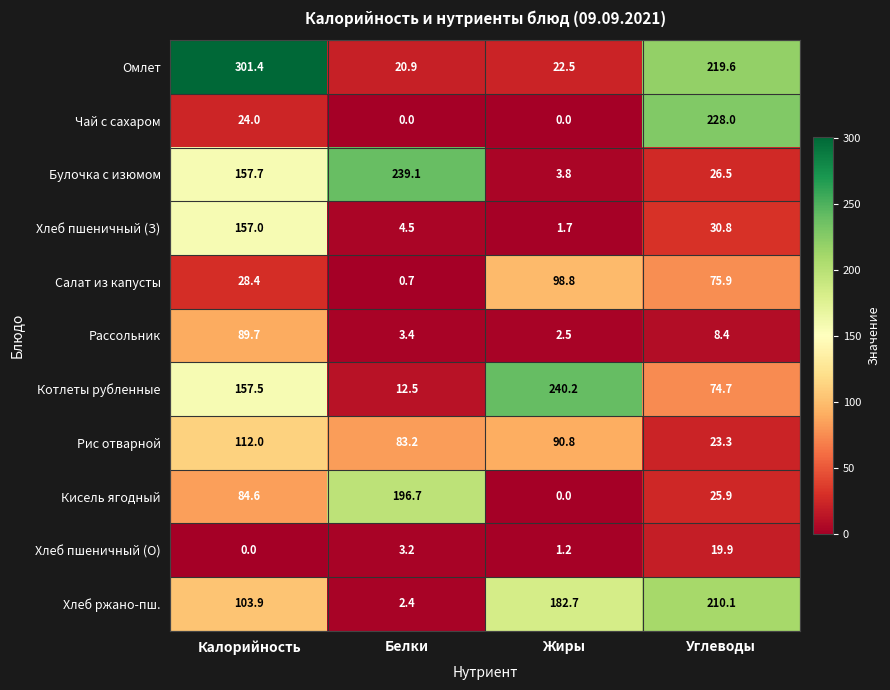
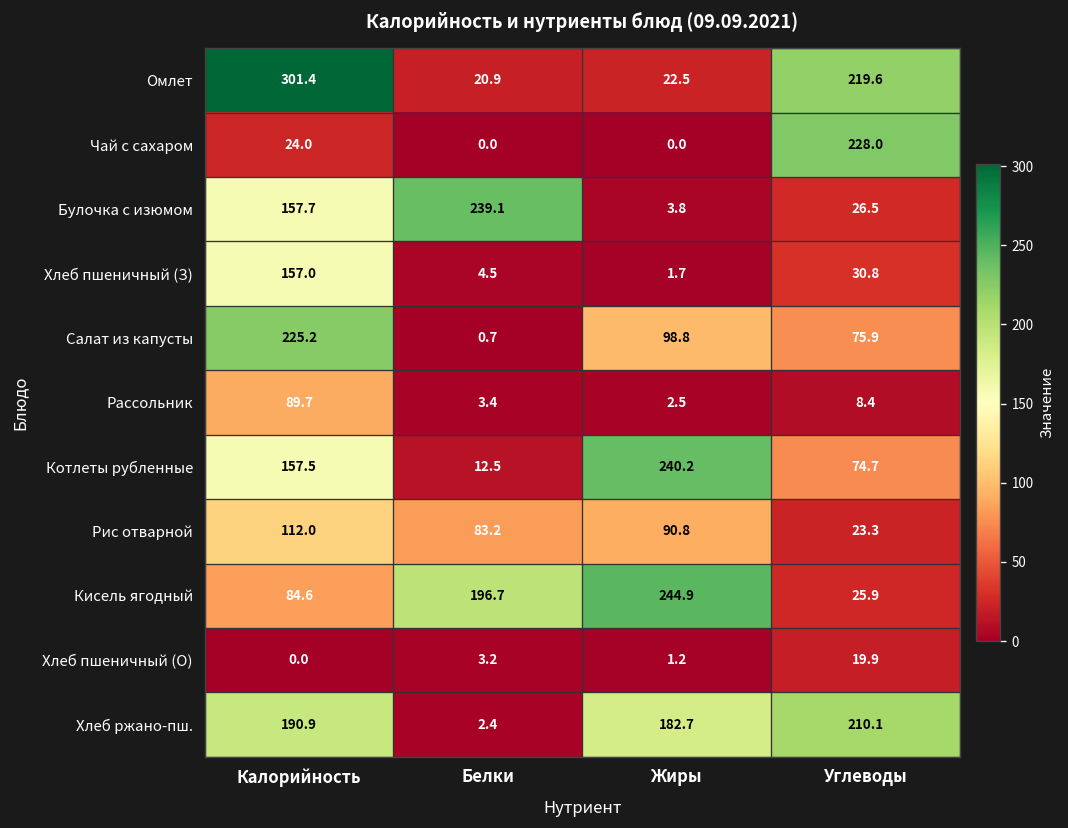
  {
    "Омлет": {
      "Калорийность": 301.4,
      "Белки": 20.9,
      "Жиры": 22.5,
      "Углеводы": 219.6
    },
    "Чай с сахаром": {
      "Калорийность": 24.0,
      "Белки": 0.0,
      "Жиры": 0.0,
      "Углеводы": 228.0
    },
    "Булочка с изюмом": {
      "Калорийность": 157.7,
      "Белки": 239.1,
      "Жиры": 3.8,
      "Углеводы": 26.5
    },
    "Хлеб пшеничный (З)": {
      "Калорийность": 157.0,
      "Белки": 4.5,
      "Жиры": 1.7,
      "Углеводы": 30.8
    },
    "Салат из капусты": {
-     "Калорийность": 28.4,
+     "Калорийность": 225.2,
      "Белки": 0.7,
      "Жиры": 98.8,
      "Углеводы": 75.9
    },
    "Рассольник": {
      "Калорийность": 89.7,
      "Белки": 3.4,
      "Жиры": 2.5,
      "Углеводы": 8.4
    },
    "Котлеты рубленные": {
      "Калорийность": 157.5,
      "Белки": 12.5,
      "Жиры": 240.2,
      "Углеводы": 74.7
    },
    "Рис отварной": {
      "Калорийность": 112.0,
      "Белки": 83.2,
      "Жиры": 90.8,
      "Углеводы": 23.3
    },
    "Кисель ягодный": {
      "Калорийность": 84.6,
      "Белки": 196.7,
-     "Жиры": 0.0,
+     "Жиры": 244.9,
      "Углеводы": 25.9
    },
    "Хлеб пшеничный (О)": {
      "Калорийность": 0.0,
      "Белки": 3.2,
      "Жиры": 1.2,
      "Углеводы": 19.9
    },
    "Хлеб ржано-пш.": {
-     "Калорийность": 103.9,
+     "Калорийность": 190.9,
      "Белки": 2.4,
      "Жиры": 182.7,
      "Углеводы": 210.1
    }
  }
